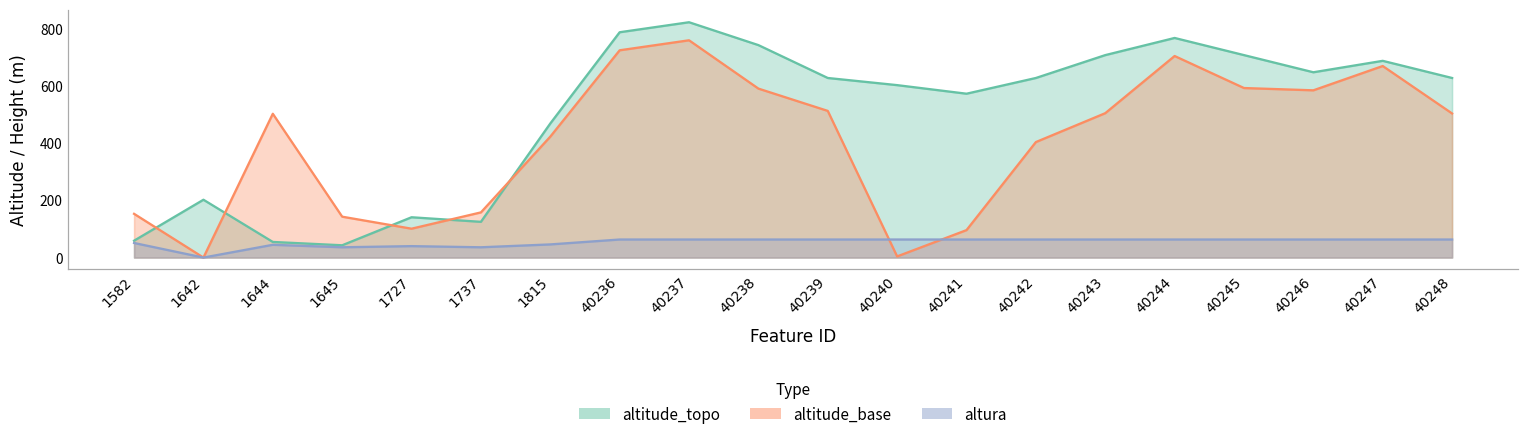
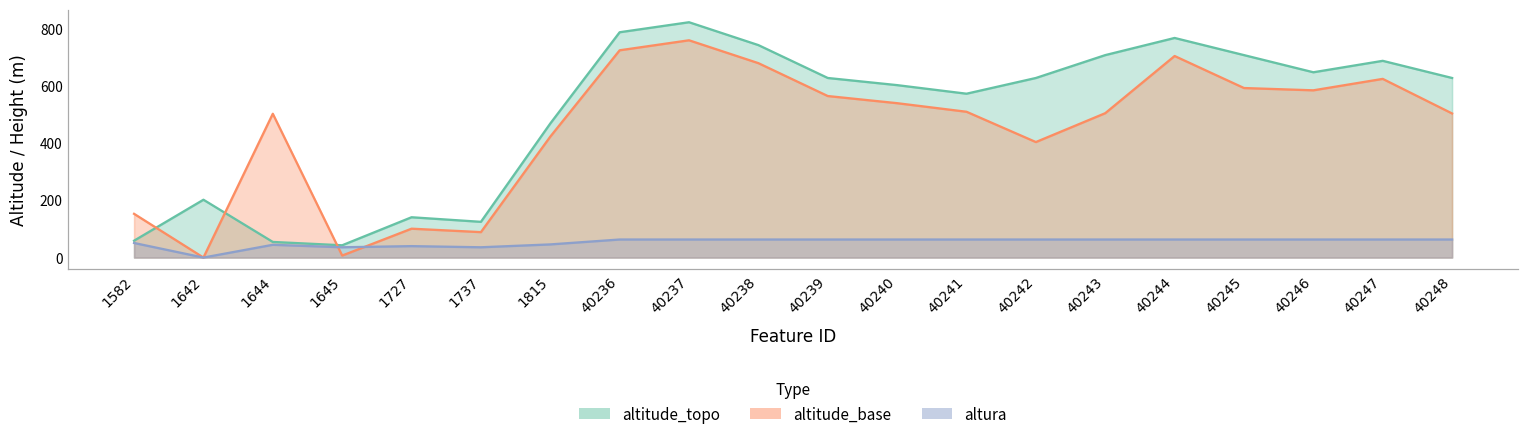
  {
    "altitude_base": {
      "1582": 150,
      "1644": 500,
-     "1645": 140,
+     "1645": 10,
      "1727": 100,
-     "1737": 160,
+     "1737": 90,
      "1815": 420,
      "40236": 730,
      "40237": 760,
-     "40238": 590,
-     "40239": 510,
-     "40240": 0,
-     "40241": 100,
+     "40238": 680,
+     "40239": 570,
+     "40240": 540,
+     "40241": 510,
      "40242": 400,
      "40243": 510,
      "40244": 710,
      "40245": 590,
      "40246": 590,
-     "40247": 670,
+     "40247": 630,
      "40248": 500
    }
  }
